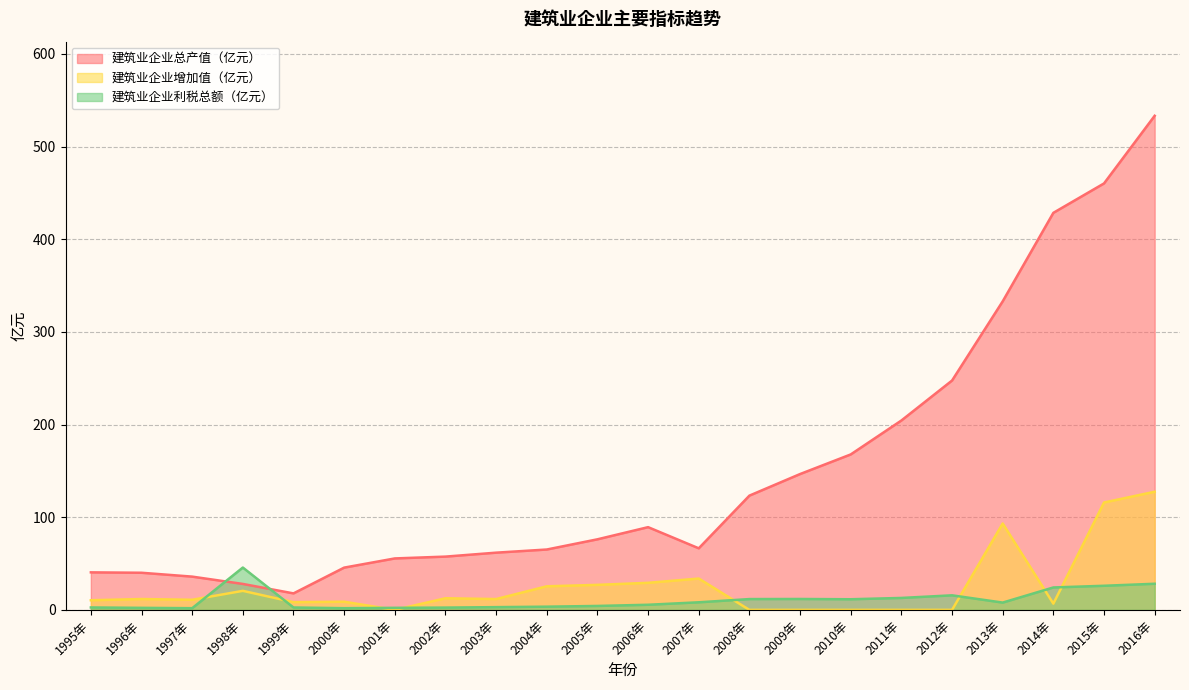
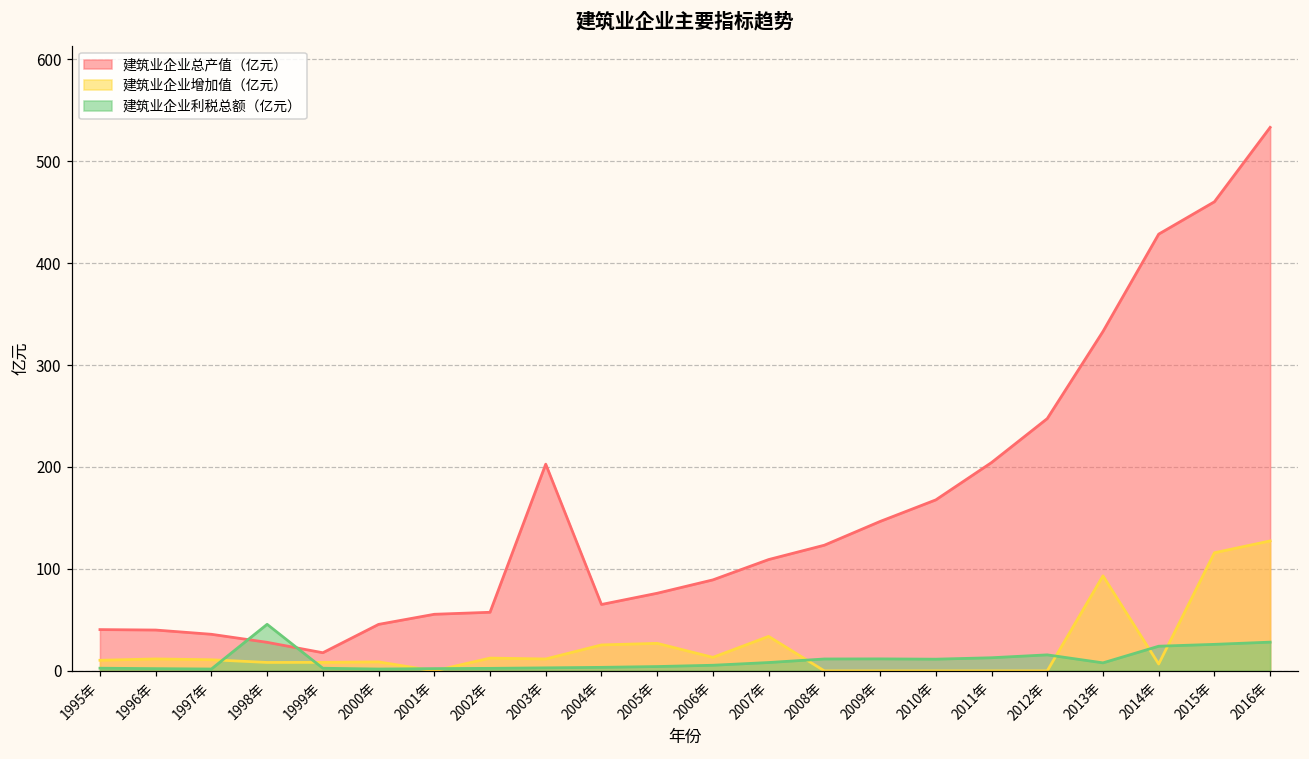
  {
    "建筑业企业总产值（亿元）": {
      "1995年": 40,
      "1996年": 40,
      "1997年": 40,
      "1998年": 30,
      "1999年": 20,
      "2000年": 50,
      "2001年": 60,
      "2002年": 60,
-     "2003年": 60,
+     "2003年": 200,
      "2004年": 70,
      "2005年": 80,
      "2006年": 90,
-     "2007年": 70,
+     "2007年": 110,
      "2008年": 120,
      "2009年": 150,
      "2010年": 170,
      "2011年": 200,
      "2012年": 250,
      "2013年": 330,
      "2014年": 430,
      "2015年": 460,
      "2016年": 530
    },
    "建筑业企业增加值（亿元）": {
      "1995年": 10,
      "1996年": 10,
      "1997年": 10,
-     "1998年": 20,
+     "1998年": 10,
      "1999年": 10,
      "2000年": 10,
      "2002年": 10,
      "2003年": 10,
      "2004年": 30,
      "2005年": 30,
-     "2006年": 30,
+     "2006年": 10,
      "2007年": 30,
      "2008年": 0,
      "2009年": 0,
      "2010年": 0,
      "2011年": 0,
      "2012年": 0,
      "2013年": 90,
      "2014年": 10,
      "2015年": 120,
      "2016年": 130
    },
    "建筑业企业利税总额（亿元）": {
      "1995年": 0,
      "1996年": 0,
      "1997年": 0,
      "1998年": 50,
      "1999年": 0,
      "2000年": 0,
      "2002年": 0,
      "2003年": 0,
      "2004年": 0,
      "2005年": 0,
      "2006年": 10,
      "2007年": 10,
      "2008年": 10,
      "2009年": 10,
      "2010年": 10,
      "2011年": 10,
      "2012年": 20,
      "2013年": 10,
      "2014年": 20,
      "2015年": 30,
      "2016年": 30
    }
  }
